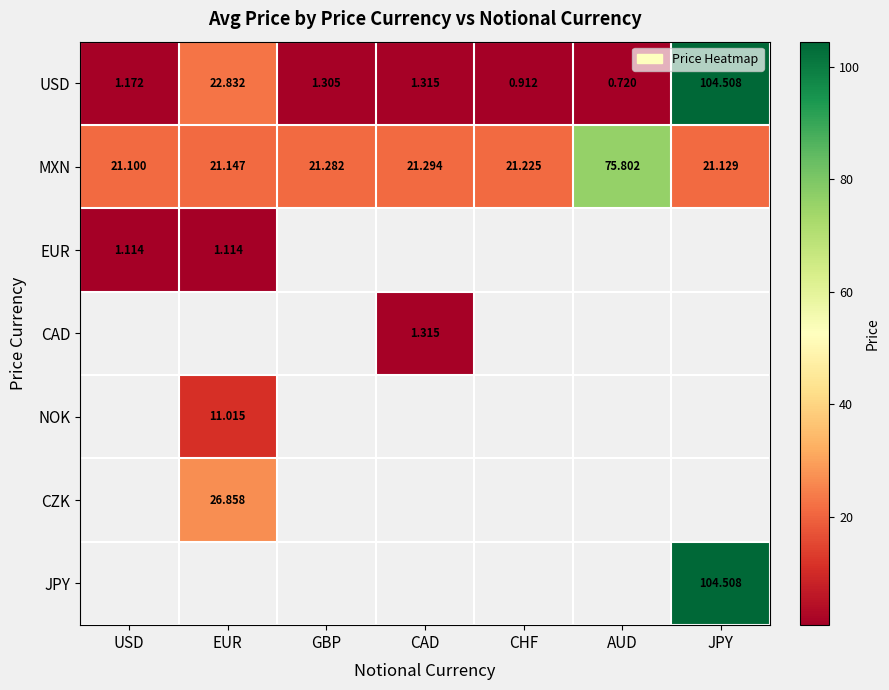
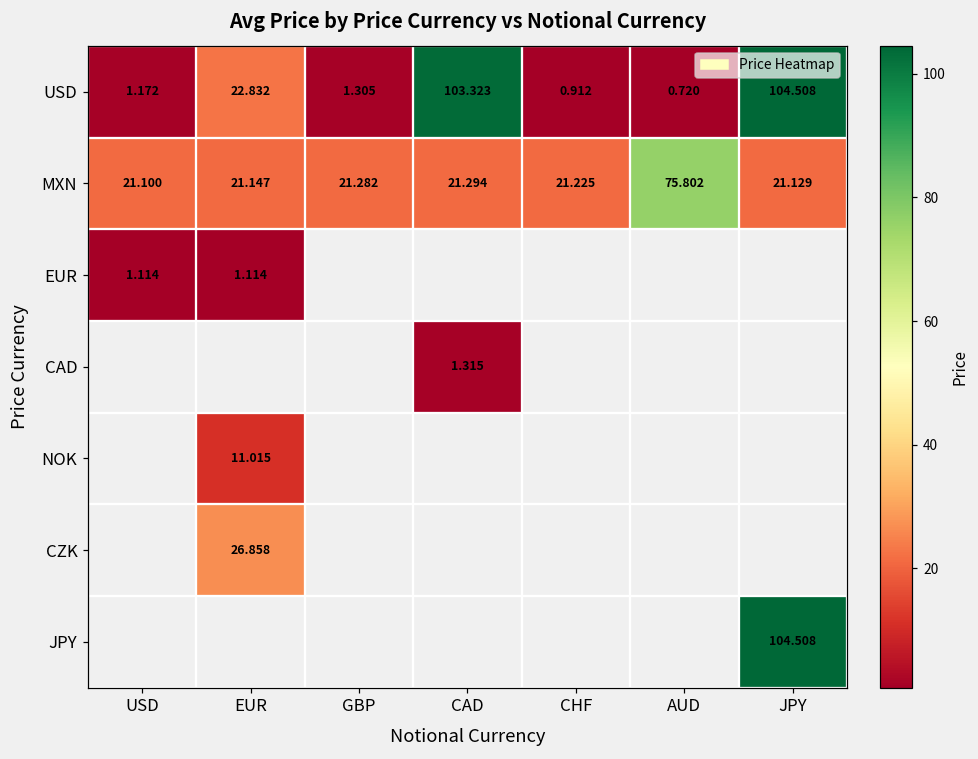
  {
    "USD": {
      "USD": 1.172,
      "EUR": 22.832,
      "GBP": 1.305,
-     "CAD": 1.315,
+     "CAD": 103.323,
      "CHF": 0.912,
      "AUD": 0.720,
      "JPY": 104.508
    },
    "MXN": {
      "USD": 21.100,
      "EUR": 21.147,
      "GBP": 21.282,
      "CAD": 21.294,
      "CHF": 21.225,
      "AUD": 75.802,
      "JPY": 21.129
    },
    "EUR": {
      "USD": 1.114,
      "EUR": 1.114
    },
    "CAD": {
      "CAD": 1.315
    },
    "NOK": {
      "EUR": 11.015
    },
    "CZK": {
      "EUR": 26.858
    },
    "JPY": {
      "JPY": 104.508
    }
  }
